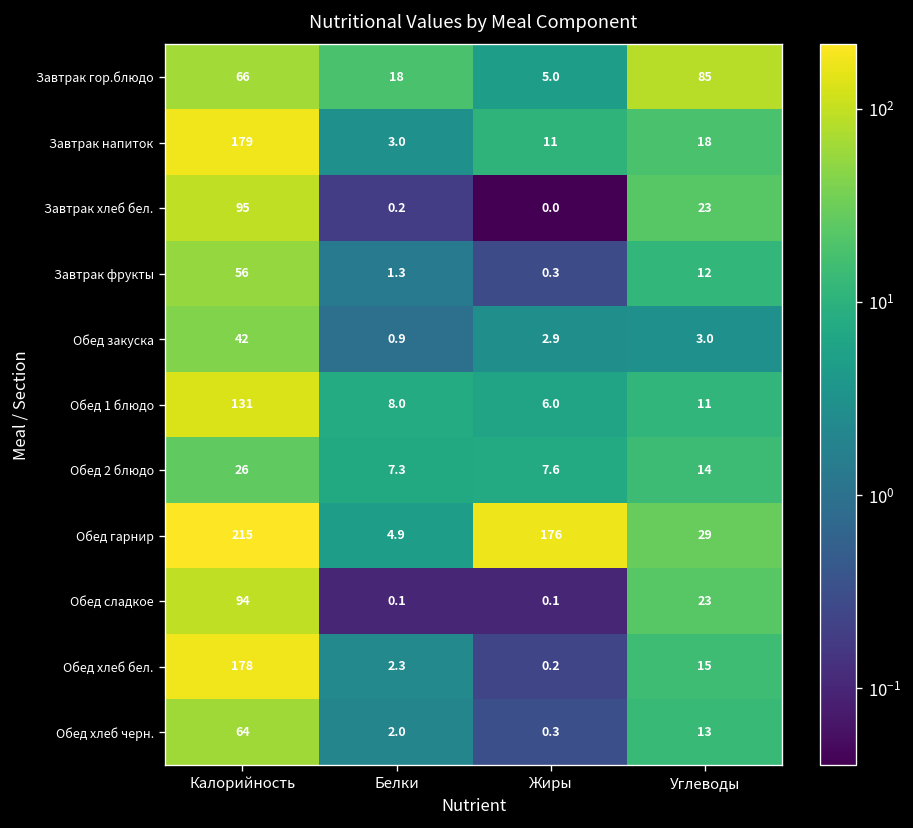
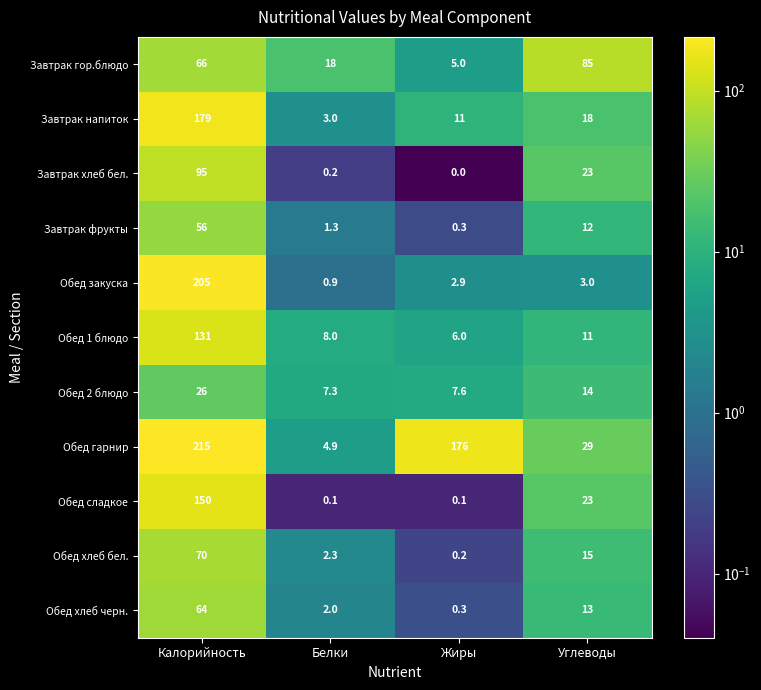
  {
    "Завтрак гор.блюдо": {
      "Калорийность": 66,
      "Белки": 18,
      "Жиры": 5.0,
      "Углеводы": 85
    },
    "Завтрак напиток": {
      "Калорийность": 179,
      "Белки": 3.0,
      "Жиры": 11,
      "Углеводы": 18
    },
    "Завтрак хлеб бел.": {
      "Калорийность": 95,
      "Белки": 0.2,
      "Жиры": 0.0,
      "Углеводы": 23
    },
    "Завтрак фрукты": {
      "Калорийность": 56,
      "Белки": 1.3,
      "Жиры": 0.3,
      "Углеводы": 12
    },
    "Обед закуска": {
-     "Калорийность": 42,
+     "Калорийность": 205,
      "Белки": 0.9,
      "Жиры": 2.9,
      "Углеводы": 3.0
    },
    "Обед 1 блюдо": {
      "Калорийность": 131,
      "Белки": 8.0,
      "Жиры": 6.0,
      "Углеводы": 11
    },
    "Обед 2 блюдо": {
      "Калорийность": 26,
      "Белки": 7.3,
      "Жиры": 7.6,
      "Углеводы": 14
    },
    "Обед гарнир": {
      "Калорийность": 215,
      "Белки": 4.9,
      "Жиры": 176,
      "Углеводы": 29
    },
    "Обед сладкое": {
-     "Калорийность": 94,
+     "Калорийность": 150,
      "Белки": 0.1,
      "Жиры": 0.1,
      "Углеводы": 23
    },
    "Обед хлеб бел.": {
-     "Калорийность": 178,
+     "Калорийность": 70,
      "Белки": 2.3,
      "Жиры": 0.2,
      "Углеводы": 15
    },
    "Обед хлеб черн.": {
      "Калорийность": 64,
      "Белки": 2.0,
      "Жиры": 0.3,
      "Углеводы": 13
    }
  }
